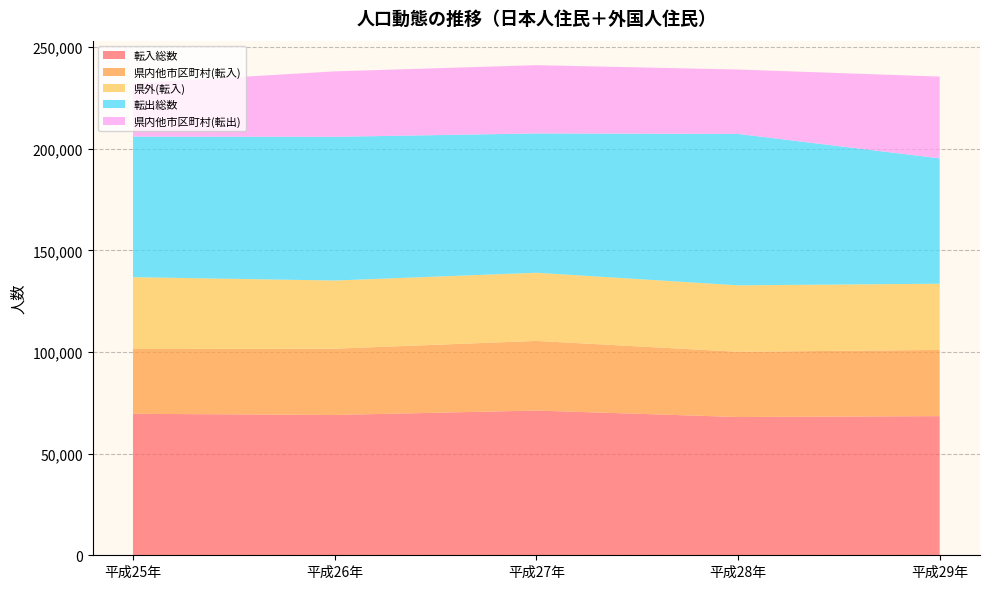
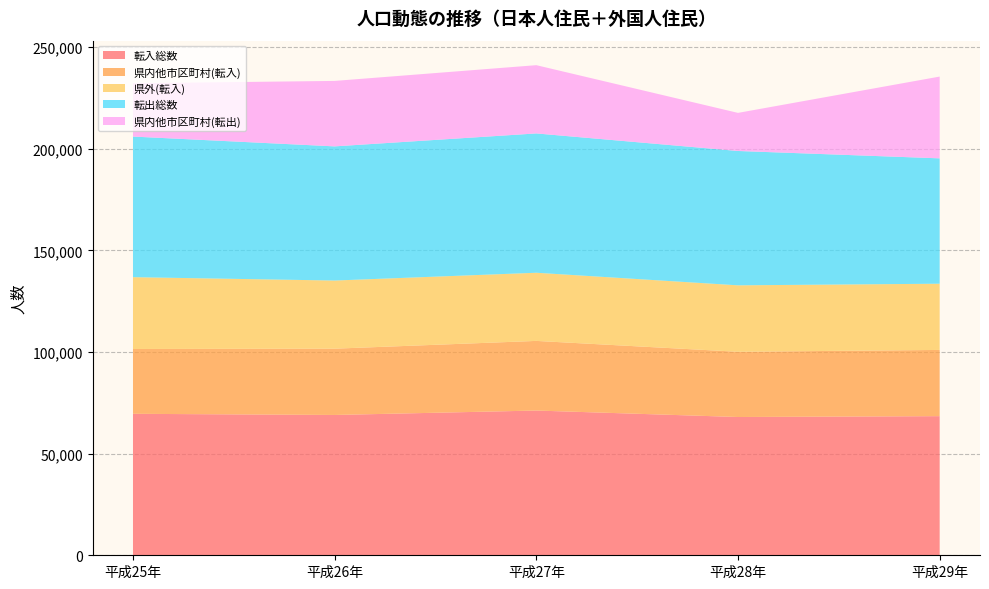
  {
    "転入総数": {
      "平成25年": "70,000",
      "平成26年": "69,000",
      "平成27年": "71,000",
      "平成28年": "68,000",
      "平成29年": "68,000"
    },
    "転出総数": {
      "平成25年": "69,000",
-     "平成26年": "71,000",
+     "平成26年": "66,000",
      "平成27年": "69,000",
-     "平成28年": "74,000",
+     "平成28年": "66,000",
      "平成29年": "62,000"
    },
    "県内他市区町村(転出)": {
      "平成26年": "32,000",
      "平成27年": "34,000",
-     "平成28年": "32,000",
+     "平成28年": "19,000",
      "平成29年": "40,000"
    }
  }
